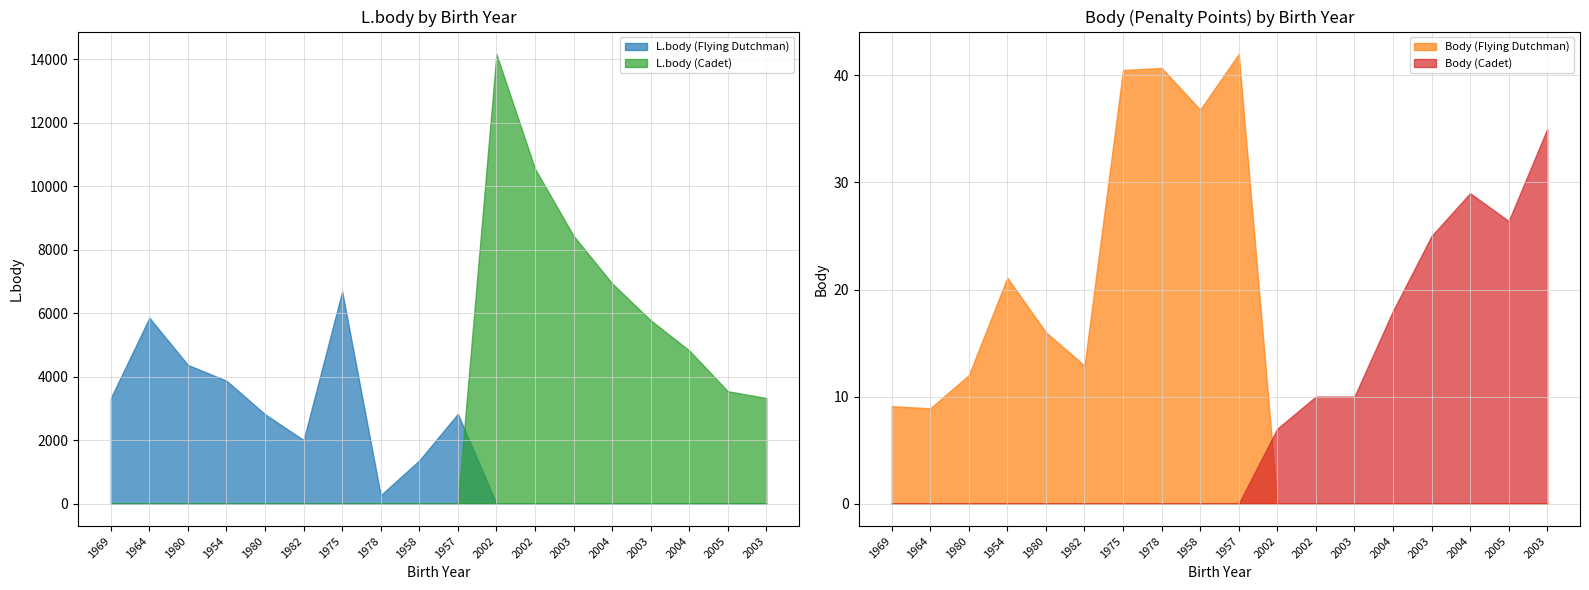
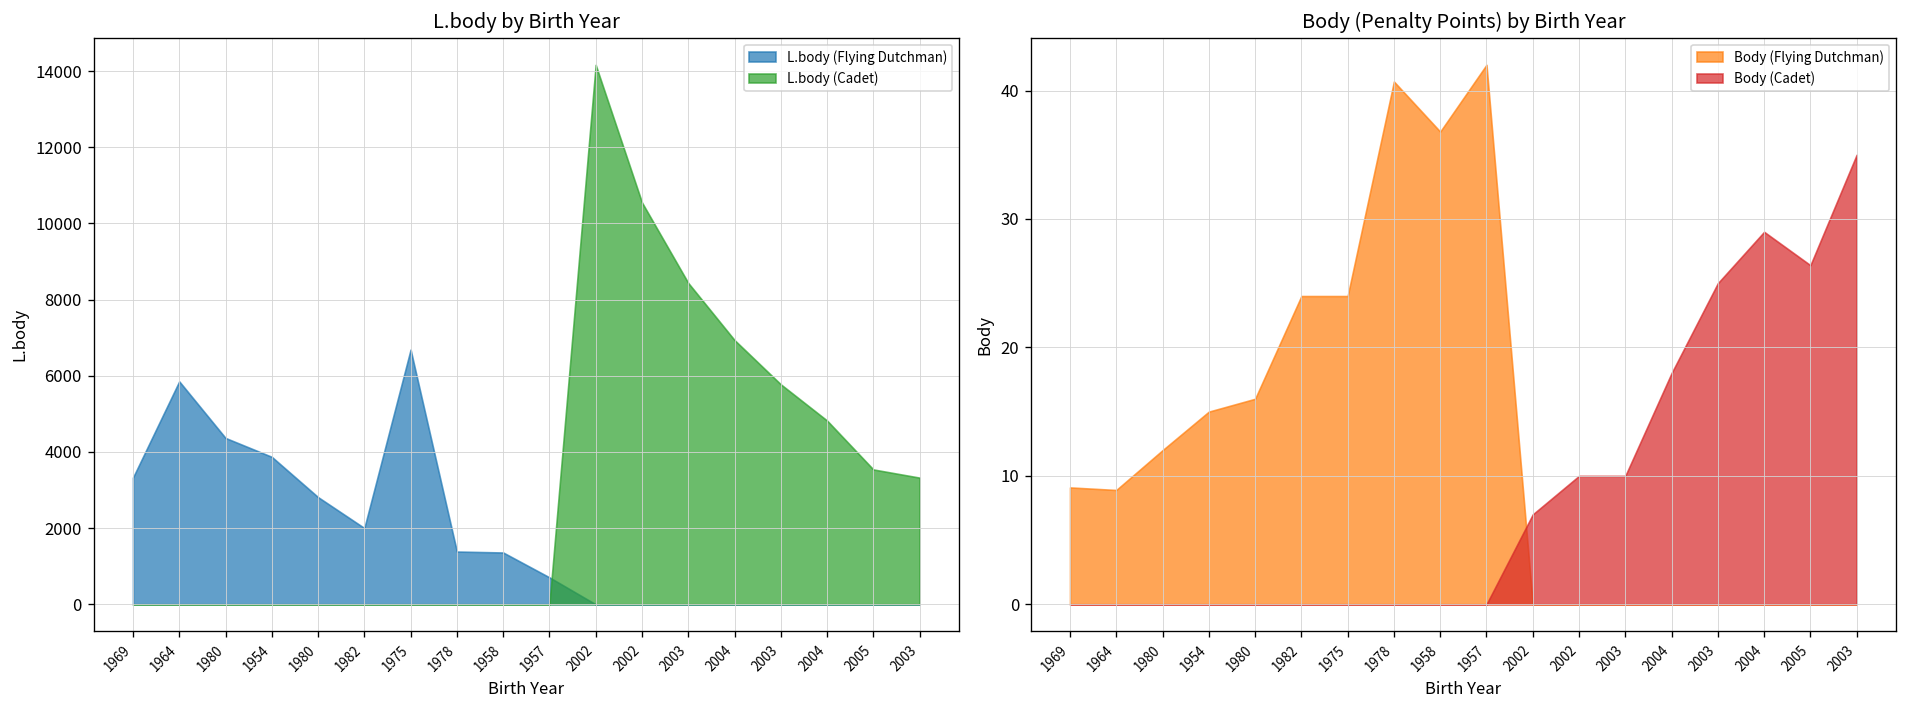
  {
    "L.body by Birth Year": {
      "L.body (Flying Dutchman)": {
        "1969": 3300,
        "1964": 5900,
        "1954": 3900,
        "1982": 2000,
        "1975": 6700,
-       "1978": 300,
+       "1978": 1400,
        "1958": 1400,
-       "1957": 2800,
+       "1957": 700,
        "2005": 0
      },
      "L.body (Cadet)": {
        "1969": 0,
        "1964": 0,
        "1954": 0,
        "1982": 0,
        "1975": 0,
        "1978": 0,
        "1958": 0,
        "1957": 0,
        "2005": 3500
      }
    },
    "Body (Penalty Points) by Birth Year": {
      "Body (Flying Dutchman)": {
        "1969": 9.1,
        "1964": 8.9,
-       "1954": 21.1,
-       "1982": 12.9,
-       "1975": 40.5,
+       "1954": 15.0,
+       "1982": 24.0,
+       "1975": 24.0,
        "1978": 40.7,
        "1958": 36.8,
        "1957": 42.0,
        "2005": 0.0
      },
      "Body (Cadet)": {
        "1969": 0.0,
        "1964": 0.0,
        "1954": 0.0,
        "1982": 0.0,
        "1975": 0.0,
        "1978": 0.0,
        "1958": 0.0,
        "1957": 0.0,
        "2005": 26.4
      }
    }
  }
